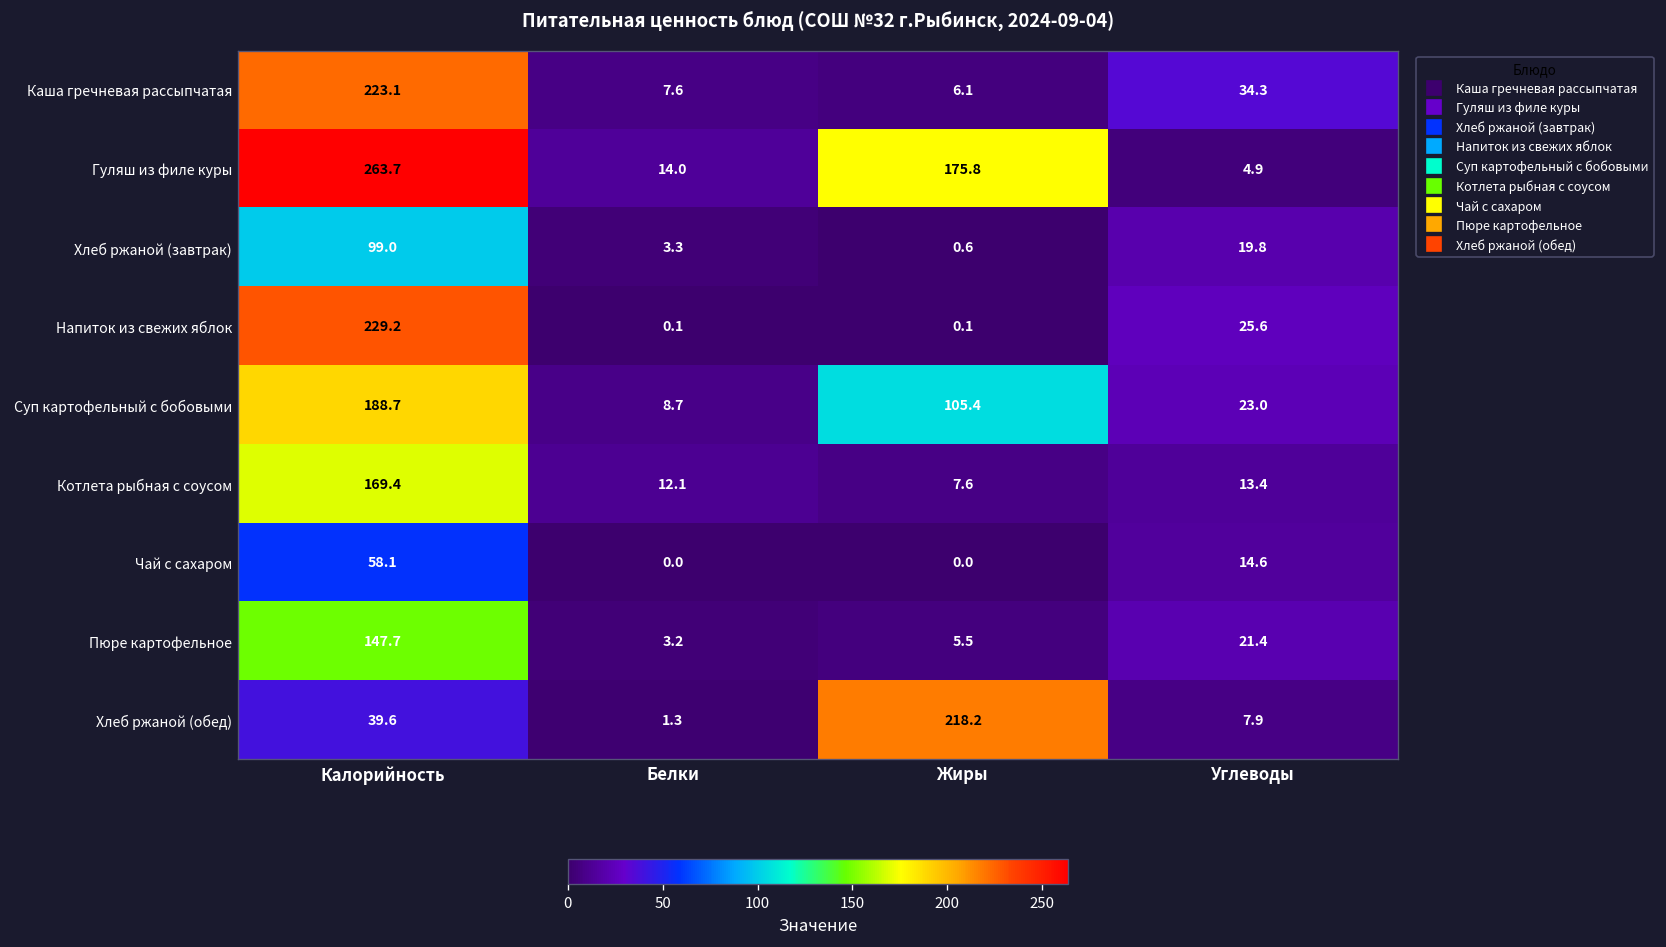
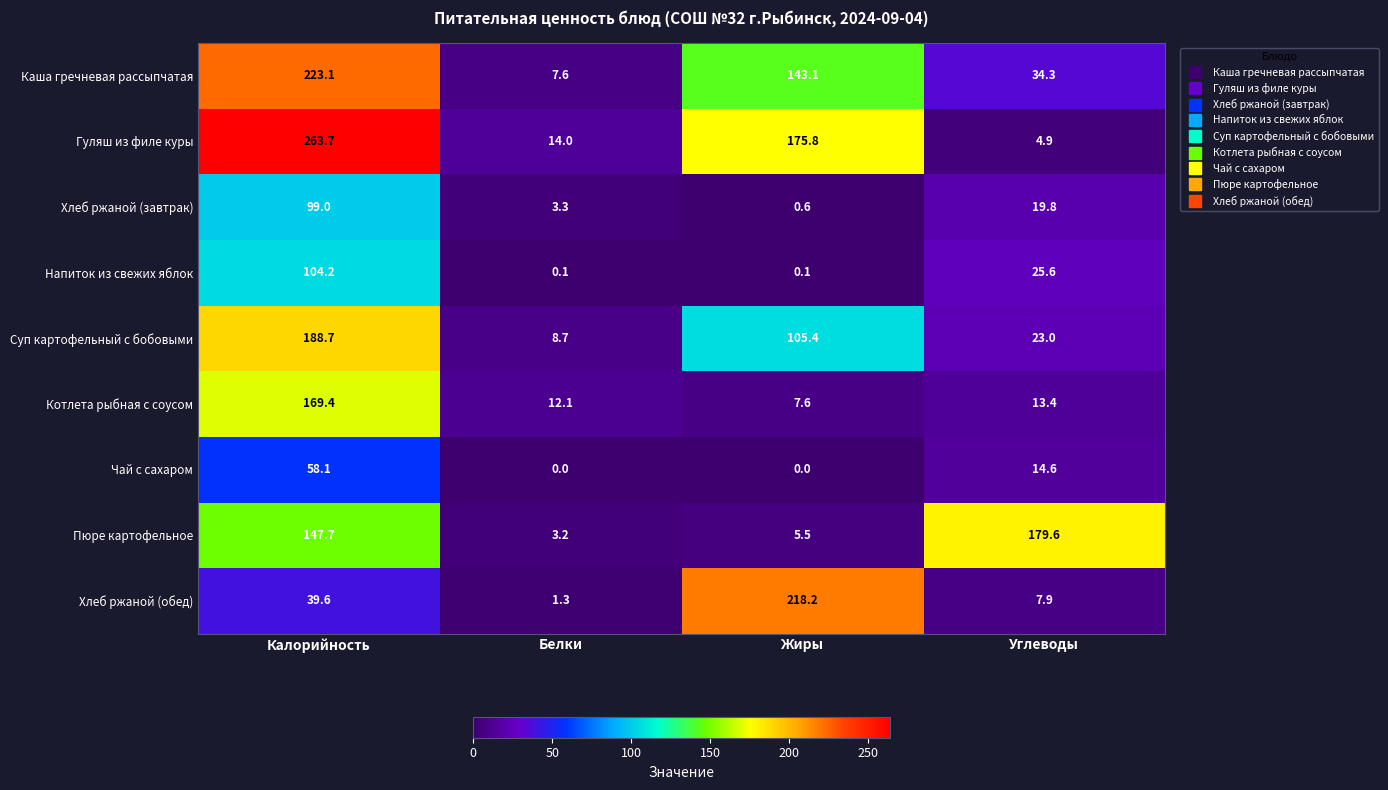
  {
    "Каша гречневая рассыпчатая": {
      "Калорийность": 223.1,
      "Белки": 7.6,
-     "Жиры": 6.1,
+     "Жиры": 143.1,
      "Углеводы": 34.3
    },
    "Гуляш из филе куры": {
      "Калорийность": 263.7,
      "Белки": 14.0,
      "Жиры": 175.8,
      "Углеводы": 4.9
    },
    "Хлеб ржаной (завтрак)": {
      "Калорийность": 99.0,
      "Белки": 3.3,
      "Жиры": 0.6,
      "Углеводы": 19.8
    },
    "Напиток из свежих яблок": {
-     "Калорийность": 229.2,
+     "Калорийность": 104.2,
      "Белки": 0.1,
      "Жиры": 0.1,
      "Углеводы": 25.6
    },
    "Суп картофельный с бобовыми": {
      "Калорийность": 188.7,
      "Белки": 8.7,
      "Жиры": 105.4,
      "Углеводы": 23.0
    },
    "Котлета рыбная с соусом": {
      "Калорийность": 169.4,
      "Белки": 12.1,
      "Жиры": 7.6,
      "Углеводы": 13.4
    },
    "Чай с сахаром": {
      "Калорийность": 58.1,
      "Белки": 0.0,
      "Жиры": 0.0,
      "Углеводы": 14.6
    },
    "Пюре картофельное": {
      "Калорийность": 147.7,
      "Белки": 3.2,
      "Жиры": 5.5,
-     "Углеводы": 21.4
+     "Углеводы": 179.6
    },
    "Хлеб ржаной (обед)": {
      "Калорийность": 39.6,
      "Белки": 1.3,
      "Жиры": 218.2,
      "Углеводы": 7.9
    }
  }
